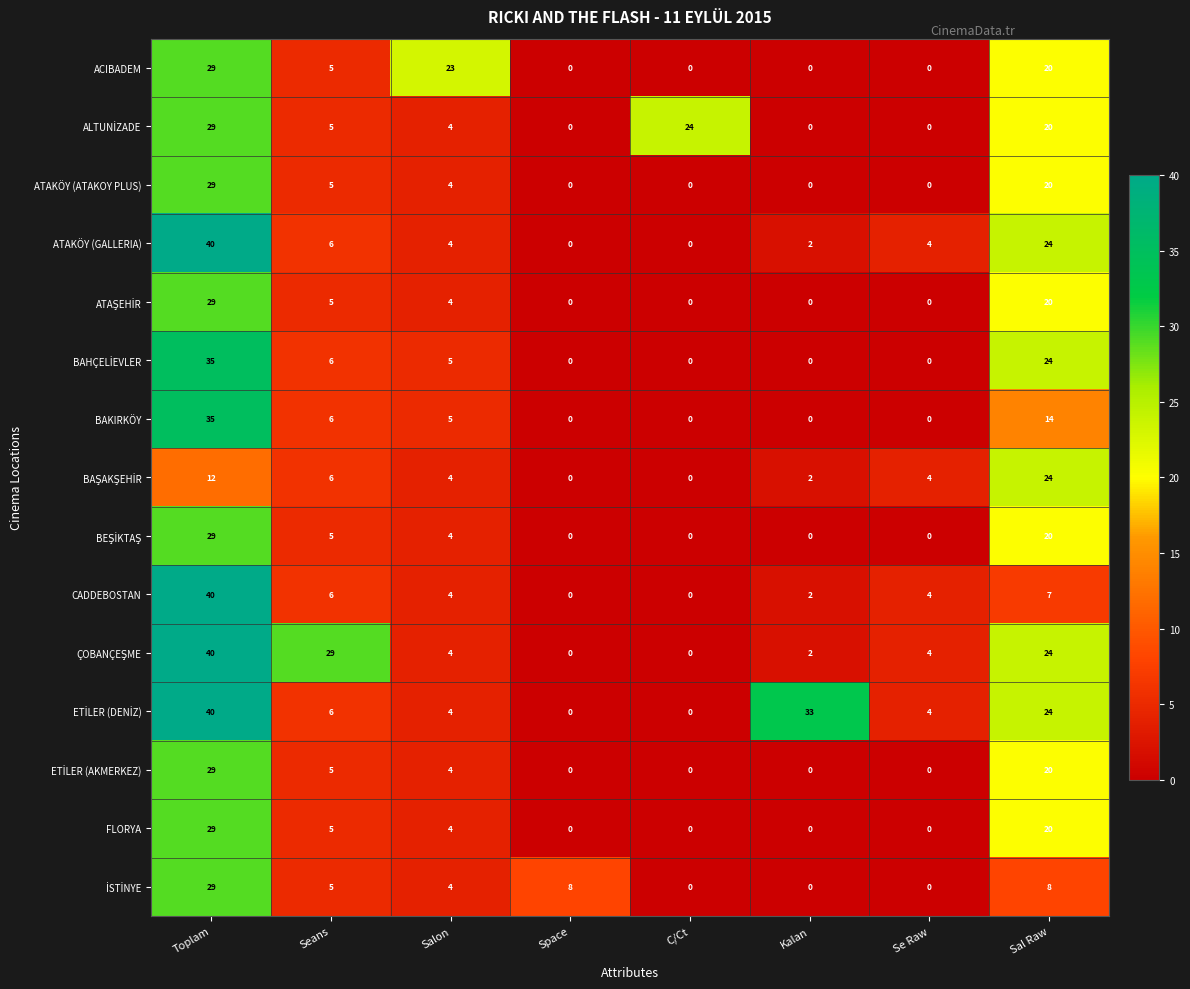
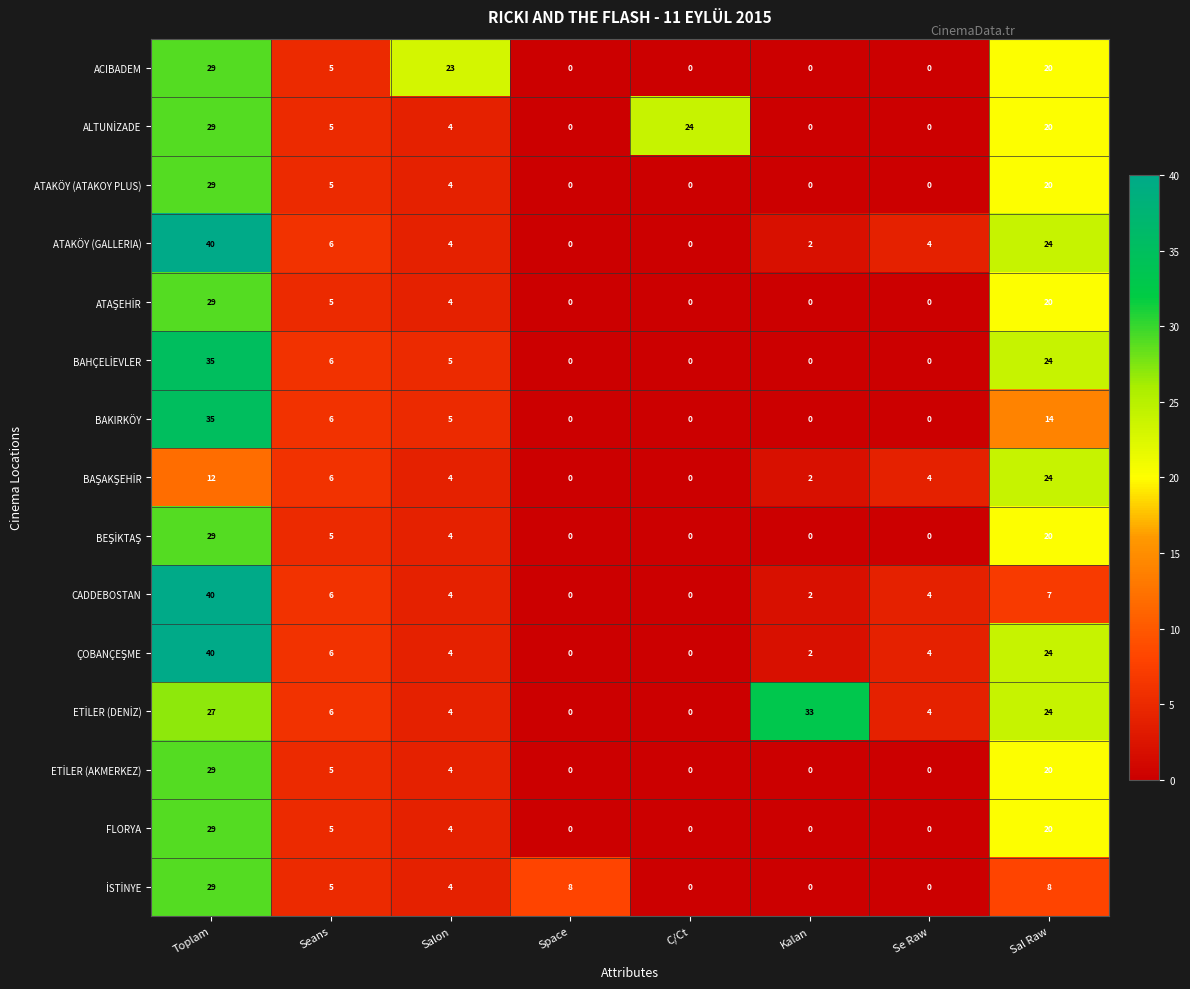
  {
    "ACIBADEM": {
      "Toplam": 29,
      "Seans": 5,
      "Salon": 23,
      "Space": 0,
      "C/Ct": 0,
      "Kalan": 0,
      "Se Raw": 0,
      "Sal Raw": 20
    },
    "ALTUNİZADE": {
      "Toplam": 29,
      "Seans": 5,
      "Salon": 4,
      "Space": 0,
      "C/Ct": 24,
      "Kalan": 0,
      "Se Raw": 0,
      "Sal Raw": 20
    },
    "ATAKÖY (ATAKOY PLUS)": {
      "Toplam": 29,
      "Seans": 5,
      "Salon": 4,
      "Space": 0,
      "C/Ct": 0,
      "Kalan": 0,
      "Se Raw": 0,
      "Sal Raw": 20
    },
    "ATAKÖY (GALLERIA)": {
      "Toplam": 40,
      "Seans": 6,
      "Salon": 4,
      "Space": 0,
      "C/Ct": 0,
      "Kalan": 2,
      "Se Raw": 4,
      "Sal Raw": 24
    },
    "ATAŞEHİR": {
      "Toplam": 29,
      "Seans": 5,
      "Salon": 4,
      "Space": 0,
      "C/Ct": 0,
      "Kalan": 0,
      "Se Raw": 0,
      "Sal Raw": 20
    },
    "BAHÇELİEVLER": {
      "Toplam": 35,
      "Seans": 6,
      "Salon": 5,
      "Space": 0,
      "C/Ct": 0,
      "Kalan": 0,
      "Se Raw": 0,
      "Sal Raw": 24
    },
    "BAKIRKÖY": {
      "Toplam": 35,
      "Seans": 6,
      "Salon": 5,
      "Space": 0,
      "C/Ct": 0,
      "Kalan": 0,
      "Se Raw": 0,
      "Sal Raw": 14
    },
    "BAŞAKŞEHİR": {
      "Toplam": 12,
      "Seans": 6,
      "Salon": 4,
      "Space": 0,
      "C/Ct": 0,
      "Kalan": 2,
      "Se Raw": 4,
      "Sal Raw": 24
    },
    "BEŞİKTAŞ": {
      "Toplam": 29,
      "Seans": 5,
      "Salon": 4,
      "Space": 0,
      "C/Ct": 0,
      "Kalan": 0,
      "Se Raw": 0,
      "Sal Raw": 20
    },
    "CADDEBOSTAN": {
      "Toplam": 40,
      "Seans": 6,
      "Salon": 4,
      "Space": 0,
      "C/Ct": 0,
      "Kalan": 2,
      "Se Raw": 4,
      "Sal Raw": 7
    },
    "ÇOBANÇEŞME": {
      "Toplam": 40,
-     "Seans": 29,
+     "Seans": 6,
      "Salon": 4,
      "Space": 0,
      "C/Ct": 0,
      "Kalan": 2,
      "Se Raw": 4,
      "Sal Raw": 24
    },
    "ETİLER (DENİZ)": {
-     "Toplam": 40,
+     "Toplam": 27,
      "Seans": 6,
      "Salon": 4,
      "Space": 0,
      "C/Ct": 0,
      "Kalan": 33,
      "Se Raw": 4,
      "Sal Raw": 24
    },
    "ETİLER (AKMERKEZ)": {
      "Toplam": 29,
      "Seans": 5,
      "Salon": 4,
      "Space": 0,
      "C/Ct": 0,
      "Kalan": 0,
      "Se Raw": 0,
      "Sal Raw": 20
    },
    "FLORYA": {
      "Toplam": 29,
      "Seans": 5,
      "Salon": 4,
      "Space": 0,
      "C/Ct": 0,
      "Kalan": 0,
      "Se Raw": 0,
      "Sal Raw": 20
    },
    "İSTİNYE": {
      "Toplam": 29,
      "Seans": 5,
      "Salon": 4,
      "Space": 8,
      "C/Ct": 0,
      "Kalan": 0,
      "Se Raw": 0,
      "Sal Raw": 8
    }
  }
